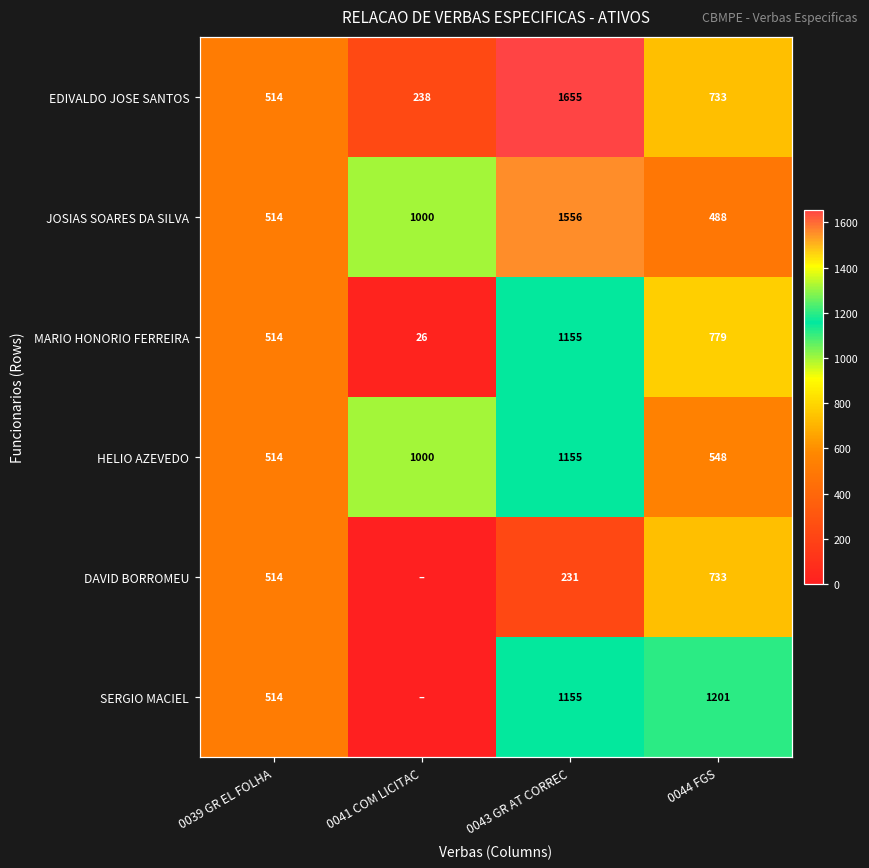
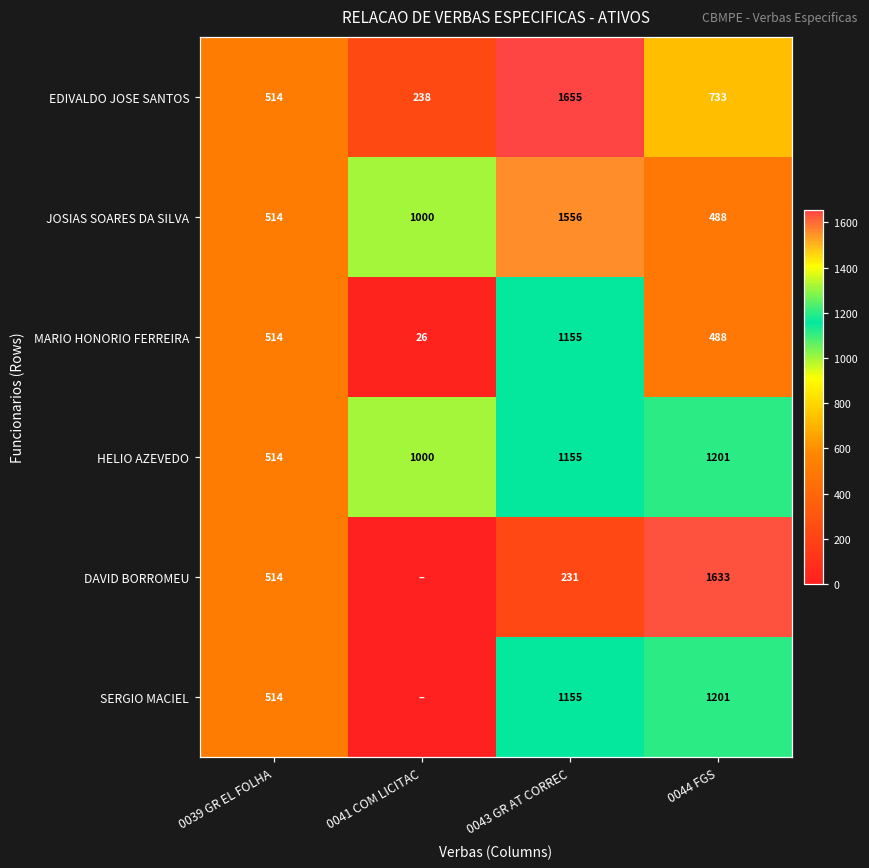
  {
    "EDIVALDO JOSE SANTOS": {
      "0039 GR EL FOLHA": 514,
      "0041 COM LICITAC": 238,
      "0043 GR AT CORREC": 1655,
      "0044 FGS": 733
    },
    "JOSIAS SOARES DA SILVA": {
      "0039 GR EL FOLHA": 514,
      "0041 COM LICITAC": 1000,
      "0043 GR AT CORREC": 1556,
      "0044 FGS": 488
    },
    "MARIO HONORIO FERREIRA": {
      "0039 GR EL FOLHA": 514,
      "0041 COM LICITAC": 26,
      "0043 GR AT CORREC": 1155,
-     "0044 FGS": 779
+     "0044 FGS": 488
    },
    "HELIO AZEVEDO": {
      "0039 GR EL FOLHA": 514,
      "0041 COM LICITAC": 1000,
      "0043 GR AT CORREC": 1155,
-     "0044 FGS": 548
+     "0044 FGS": 1201
    },
    "DAVID BORROMEU": {
      "0039 GR EL FOLHA": 514,
      "0043 GR AT CORREC": 231,
-     "0044 FGS": 733
+     "0044 FGS": 1633
    },
    "SERGIO MACIEL": {
      "0039 GR EL FOLHA": 514,
      "0043 GR AT CORREC": 1155,
      "0044 FGS": 1201
    }
  }
